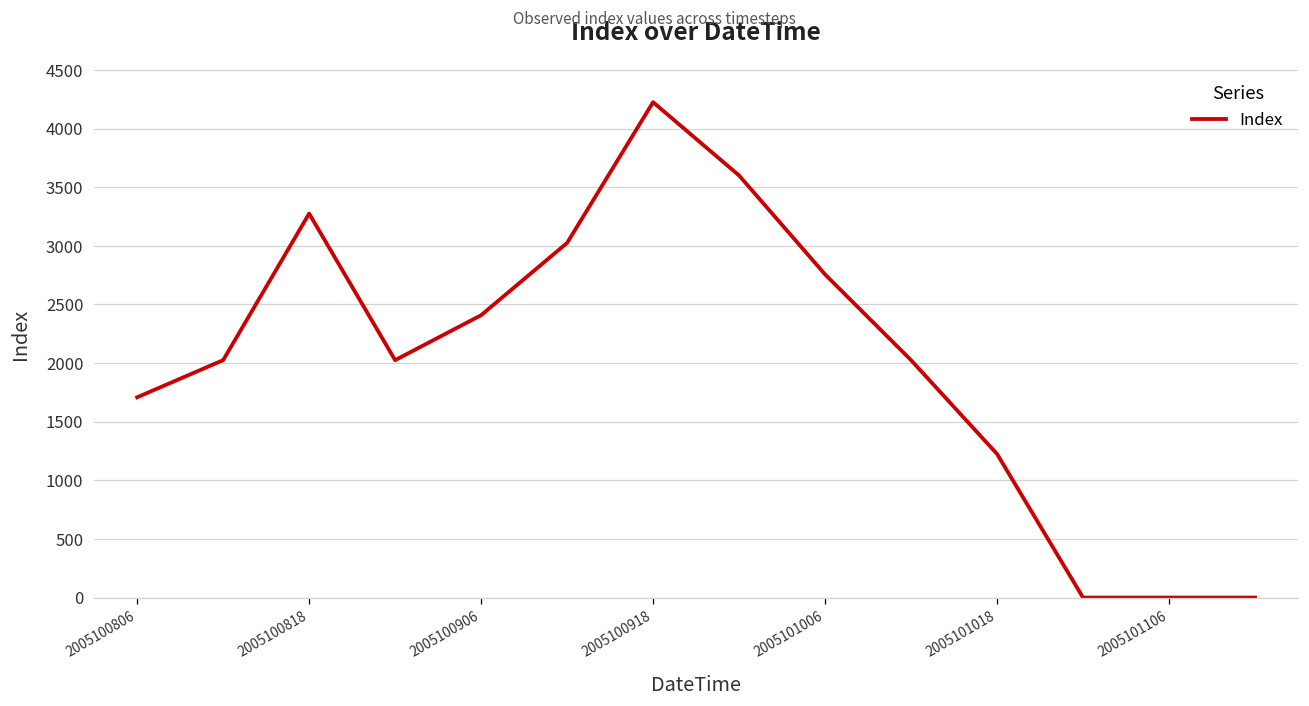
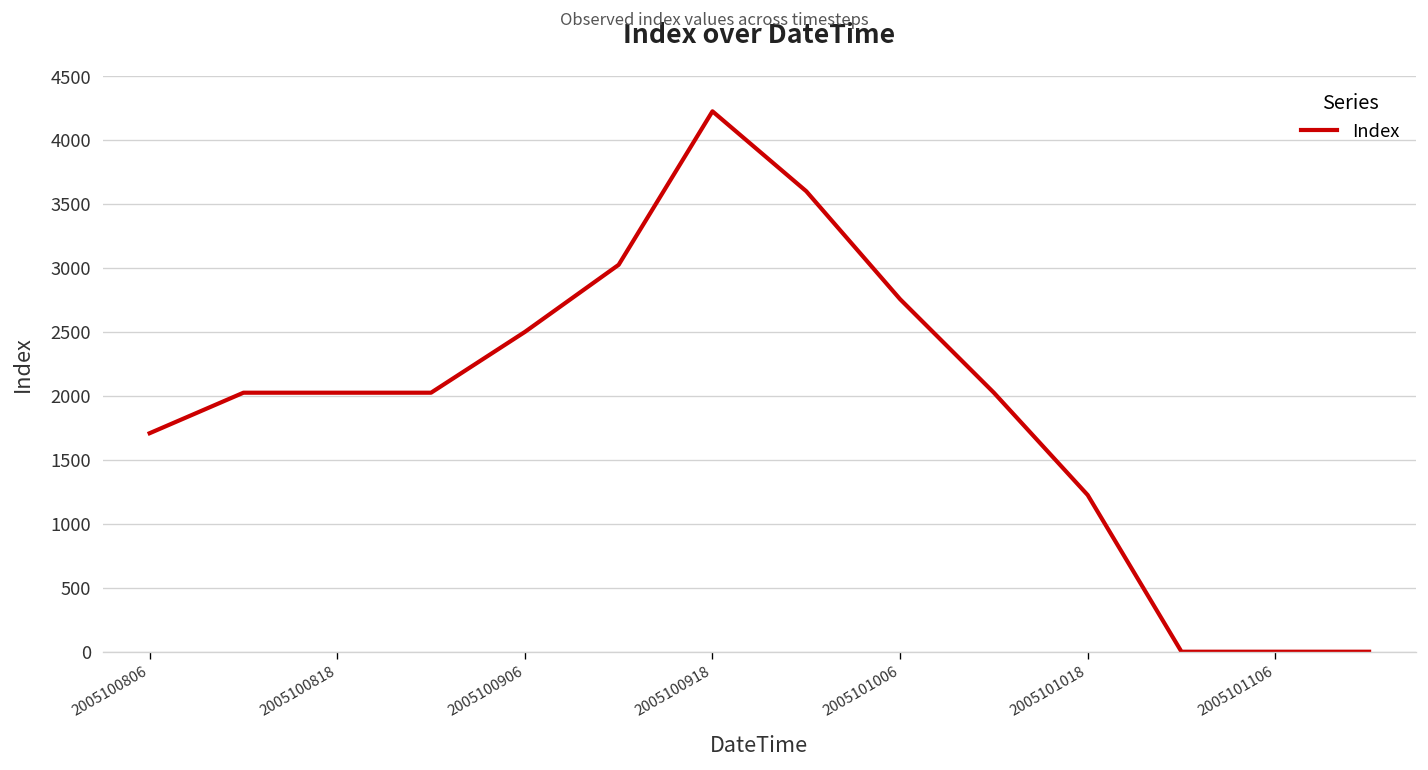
  {
    "2005100806": 1710,
-   "2005100818": 3280,
-   "2005100906": 2410,
+   "2005100818": 2030,
+   "2005100906": 2500,
    "2005100918": 4230,
    "2005101006": 2760,
    "2005101018": 1230,
    "2005101106": 0
  }
